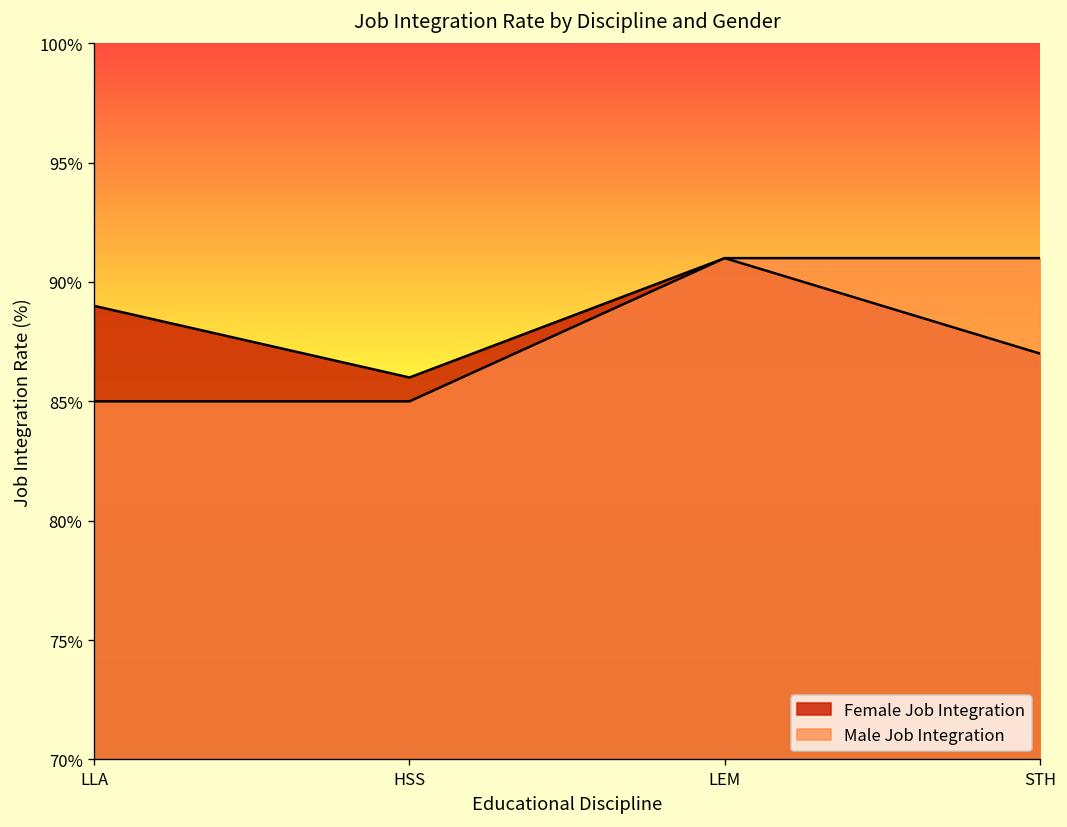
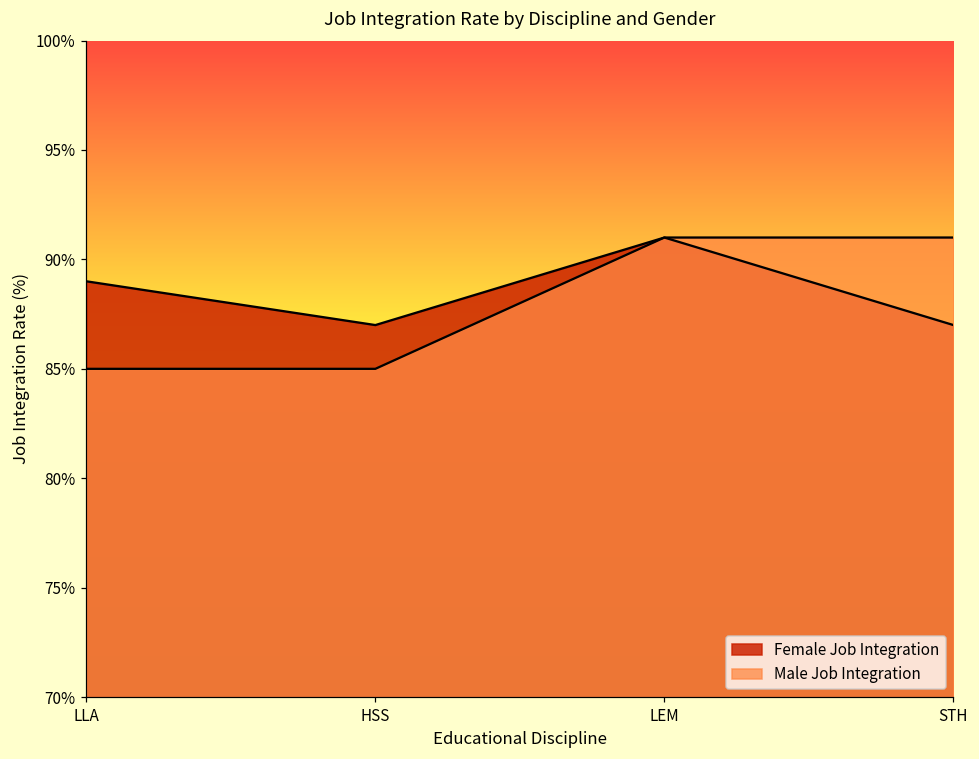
  {
    "Female Job Integration": {
      "LLA": "89%",
-     "HSS": "86%",
+     "HSS": "87%",
      "STH": "87%"
    },
    "Male Job Integration": {
      "LLA": "85%",
      "HSS": "85%",
      "STH": "91%"
    }
  }
